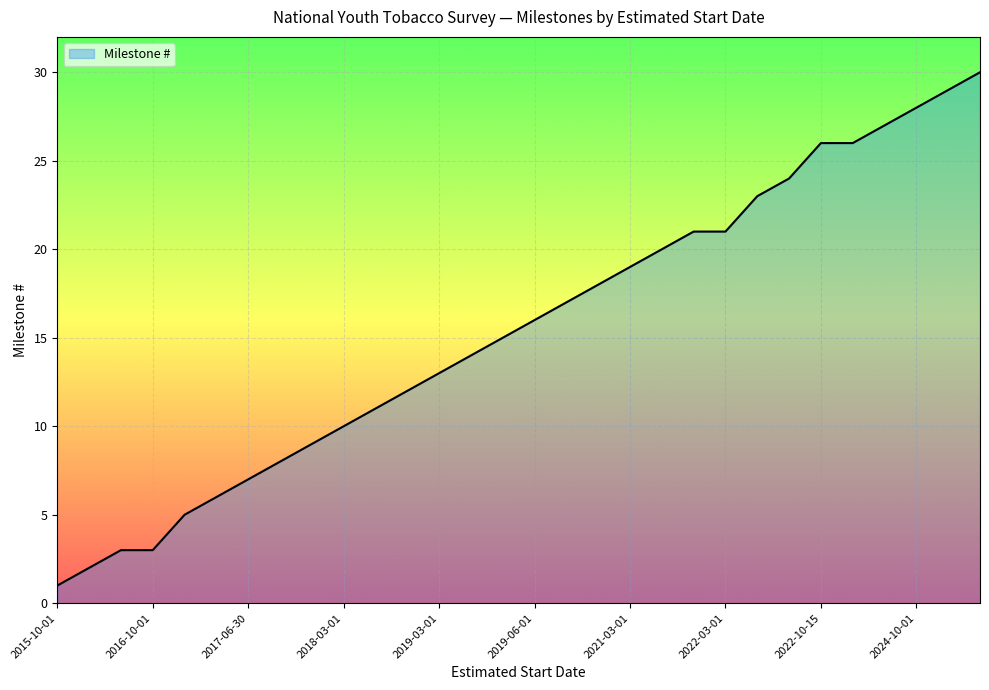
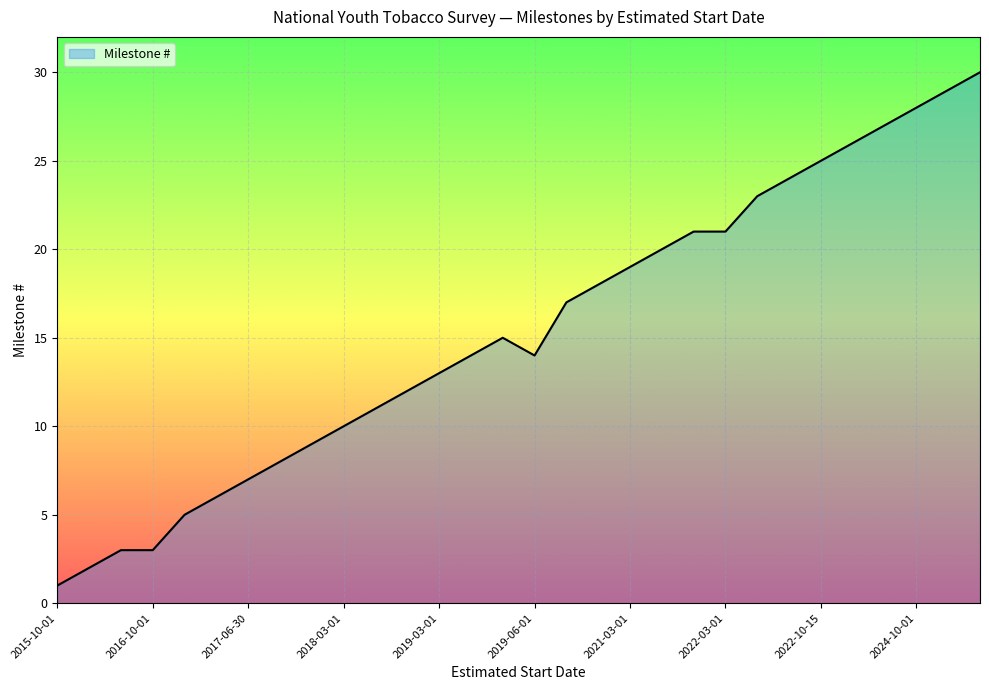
  {
    "2015-10-01": 1,
    "2016-10-01": 3,
    "2017-06-30": 7,
-   "2019-06-01": 16,
+   "2019-06-01": 14,
    "2022-03-01": 21,
-   "2022-10-15": 26,
+   "2022-10-15": 25,
    "2024-10-01": 28
  }
